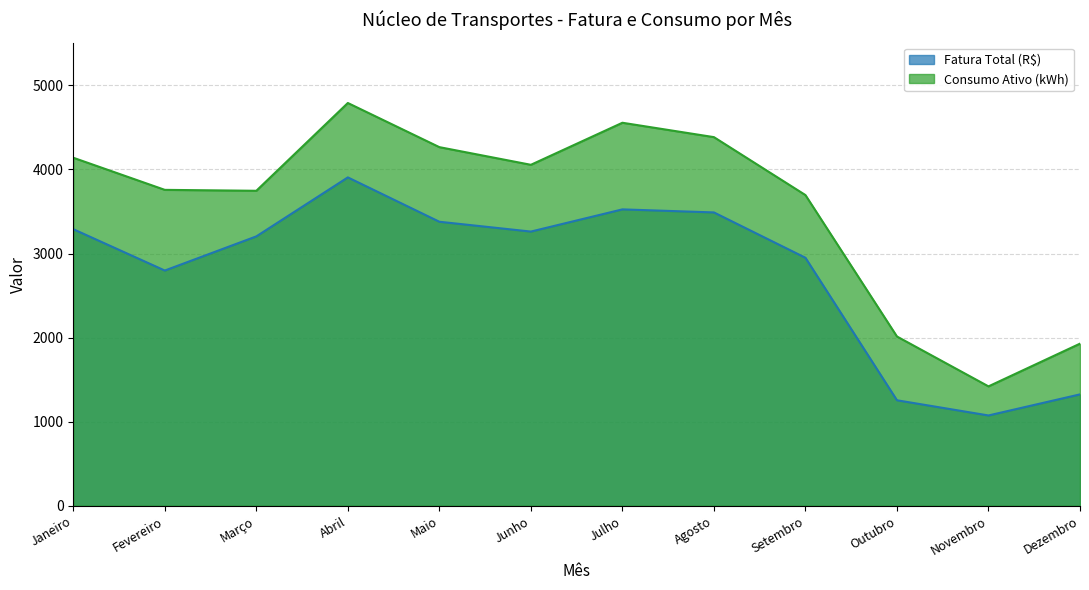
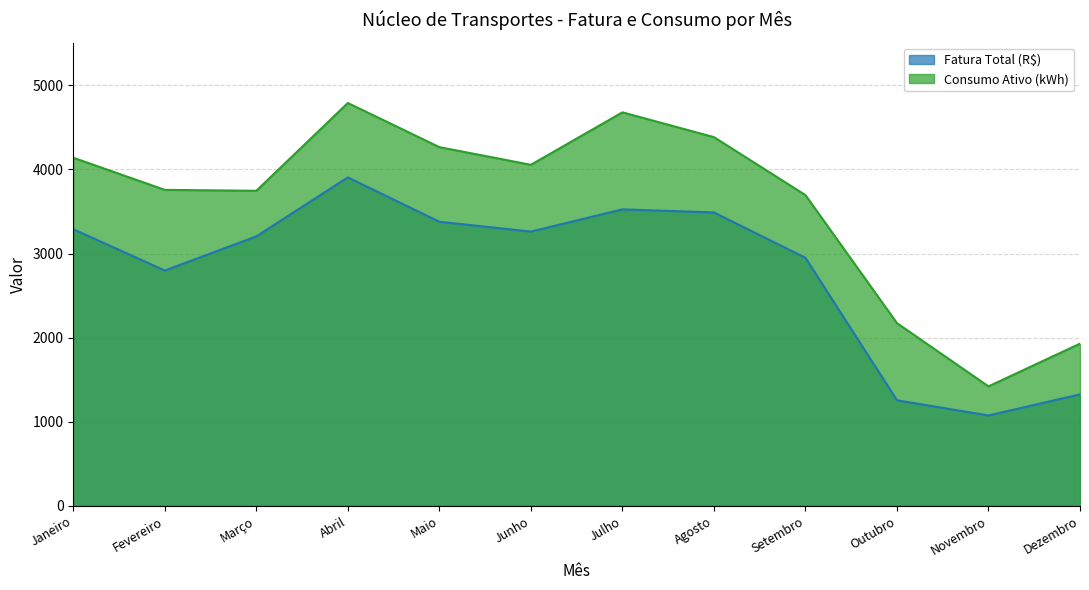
  {
    "Fatura Total (R$)": {
      "Janeiro": 3300,
      "Fevereiro": 2800,
      "Março": 3200,
      "Abril": 3900,
      "Maio": 3400,
      "Junho": 3300,
      "Julho": 3500,
      "Agosto": 3500,
      "Setembro": 2900,
      "Outubro": 1300,
      "Novembro": 1100,
      "Dezembro": 1300
    },
    "Consumo Ativo (kWh)": {
      "Janeiro": 4100,
      "Fevereiro": 3800,
      "Março": 3700,
      "Abril": 4800,
      "Maio": 4300,
      "Junho": 4100,
-     "Julho": 4600,
+     "Julho": 4700,
      "Agosto": 4400,
      "Setembro": 3700,
-     "Outubro": 2000,
+     "Outubro": 2200,
      "Novembro": 1400,
      "Dezembro": 1900
    }
  }
